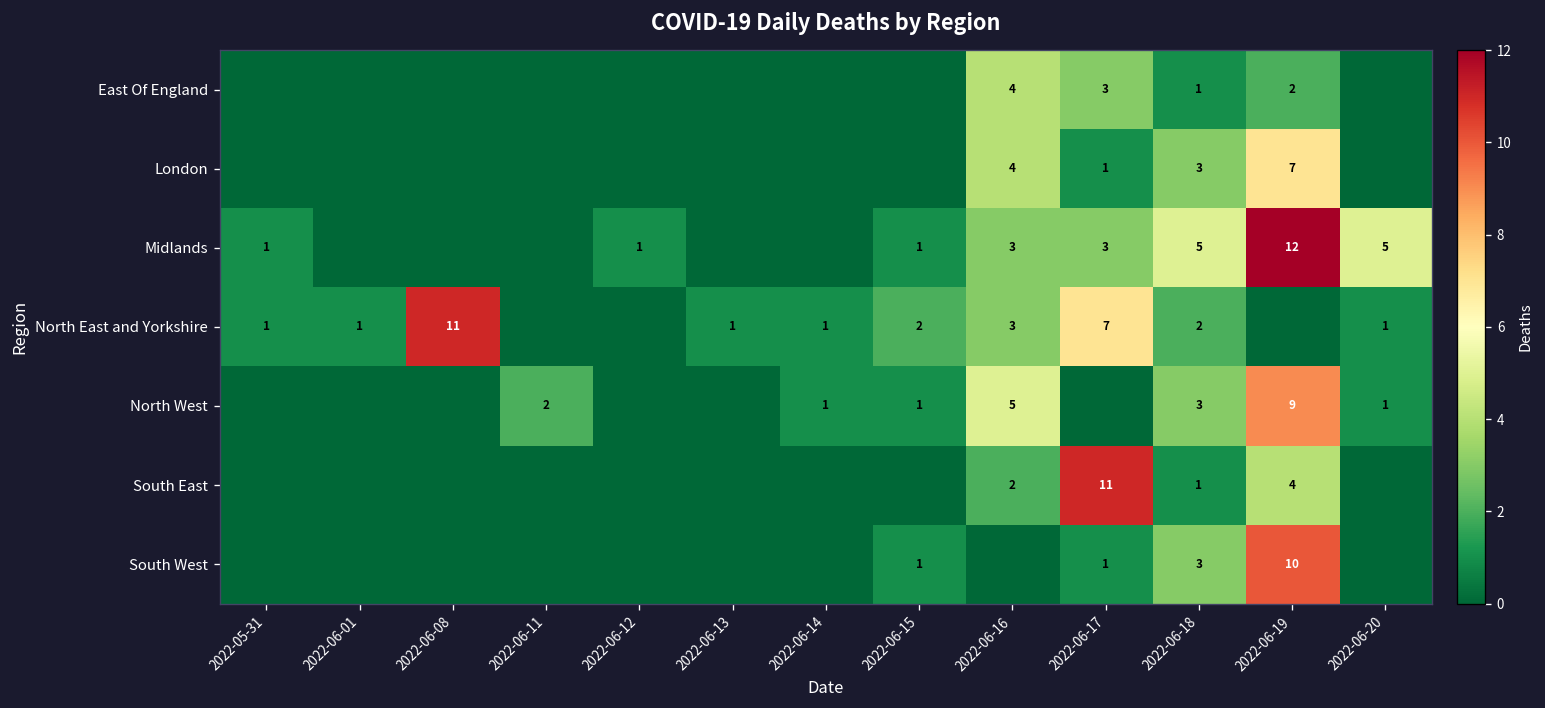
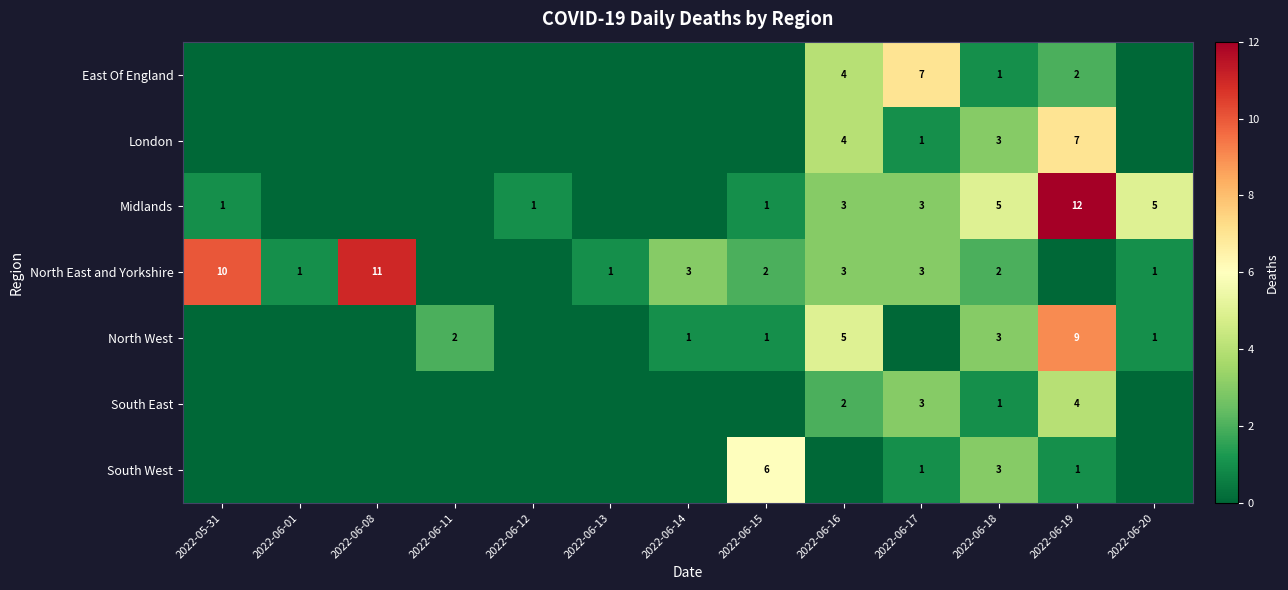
  {
    "East Of England": {
      "2022-06-16": 4,
-     "2022-06-17": 3,
+     "2022-06-17": 7,
      "2022-06-18": 1,
      "2022-06-19": 2
    },
    "London": {
      "2022-06-16": 4,
      "2022-06-17": 1,
      "2022-06-18": 3,
      "2022-06-19": 7
    },
    "Midlands": {
      "2022-05-31": 1,
      "2022-06-12": 1,
      "2022-06-15": 1,
      "2022-06-16": 3,
      "2022-06-17": 3,
      "2022-06-18": 5,
      "2022-06-19": 12,
      "2022-06-20": 5
    },
    "North East and Yorkshire": {
-     "2022-05-31": 1,
+     "2022-05-31": 10,
      "2022-06-01": 1,
      "2022-06-08": 11,
      "2022-06-13": 1,
-     "2022-06-14": 1,
+     "2022-06-14": 3,
      "2022-06-15": 2,
      "2022-06-16": 3,
-     "2022-06-17": 7,
+     "2022-06-17": 3,
      "2022-06-18": 2,
      "2022-06-20": 1
    },
    "North West": {
      "2022-06-11": 2,
      "2022-06-14": 1,
      "2022-06-15": 1,
      "2022-06-16": 5,
      "2022-06-18": 3,
      "2022-06-19": 9,
      "2022-06-20": 1
    },
    "South East": {
      "2022-06-16": 2,
-     "2022-06-17": 11,
+     "2022-06-17": 3,
      "2022-06-18": 1,
      "2022-06-19": 4
    },
    "South West": {
-     "2022-06-15": 1,
+     "2022-06-15": 6,
      "2022-06-17": 1,
      "2022-06-18": 3,
-     "2022-06-19": 10
+     "2022-06-19": 1
    }
  }
